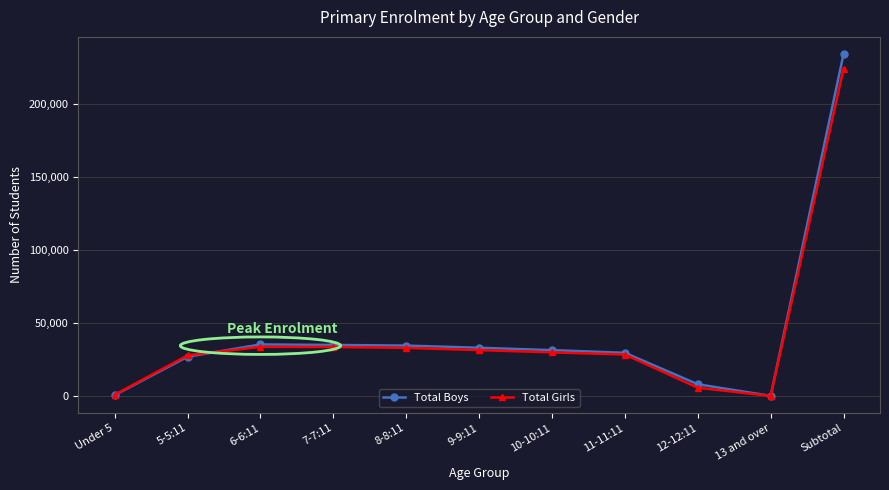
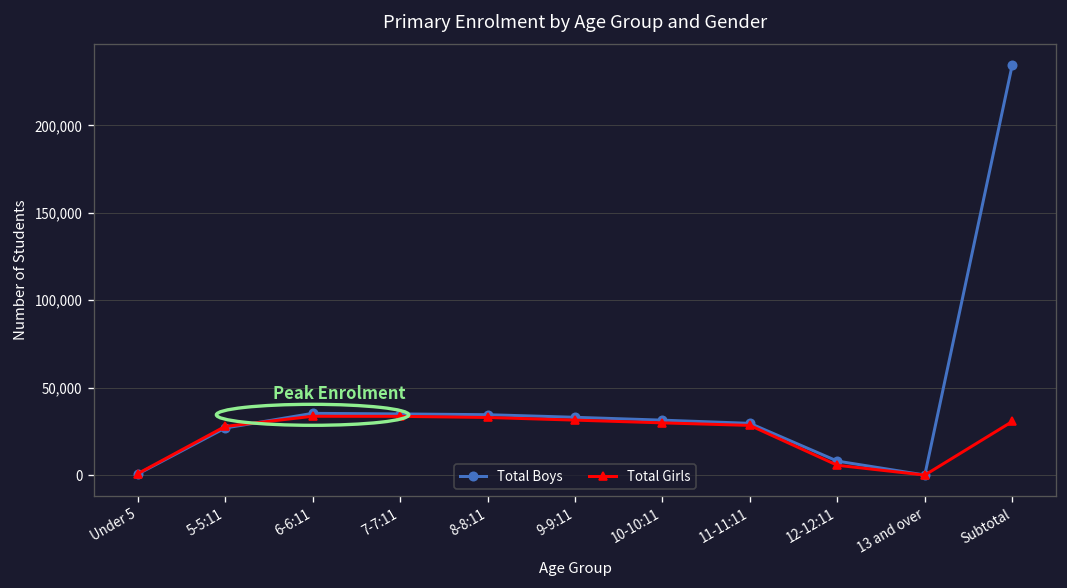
  {
    "Total Boys": {
      "12-12:11": "8,000",
      "Subtotal": "235,000"
    },
    "Total Girls": {
      "12-12:11": "6,000",
-     "Subtotal": "224,000"
+     "Subtotal": "31,000"
    }
  }
